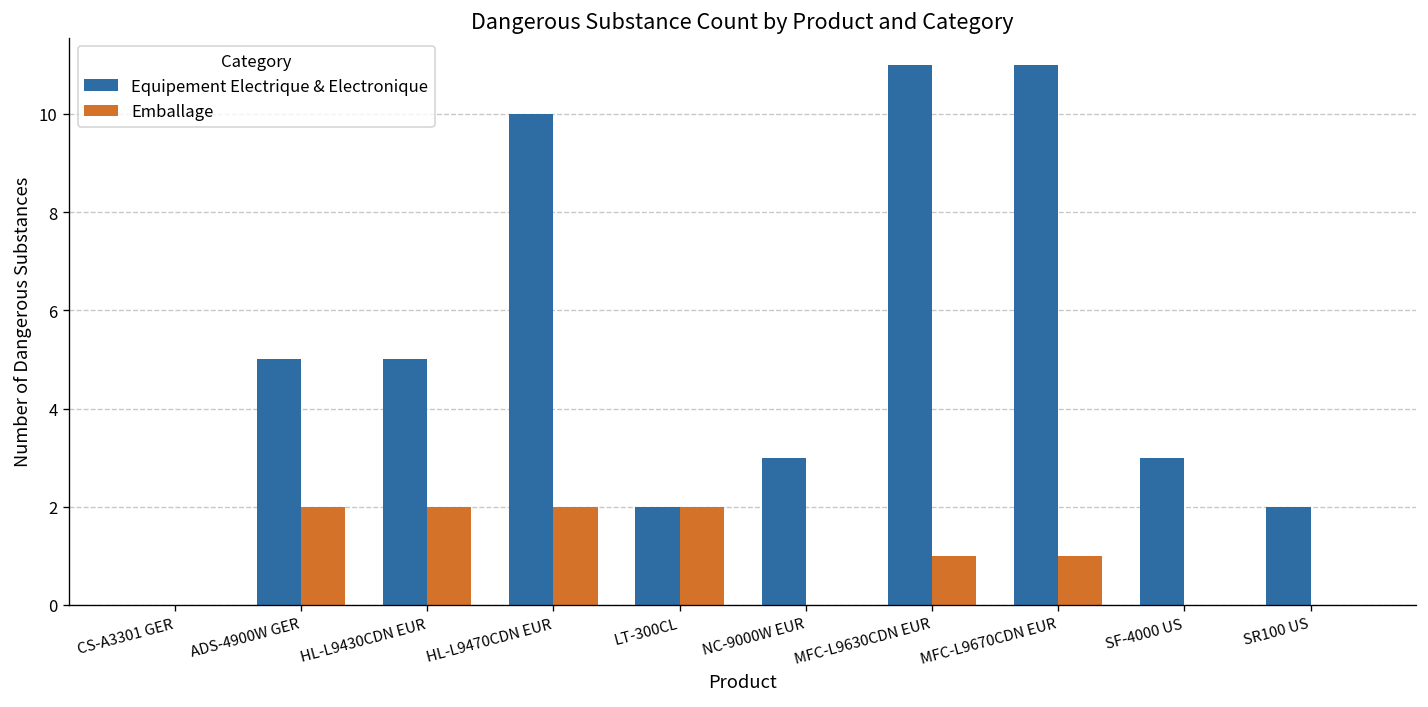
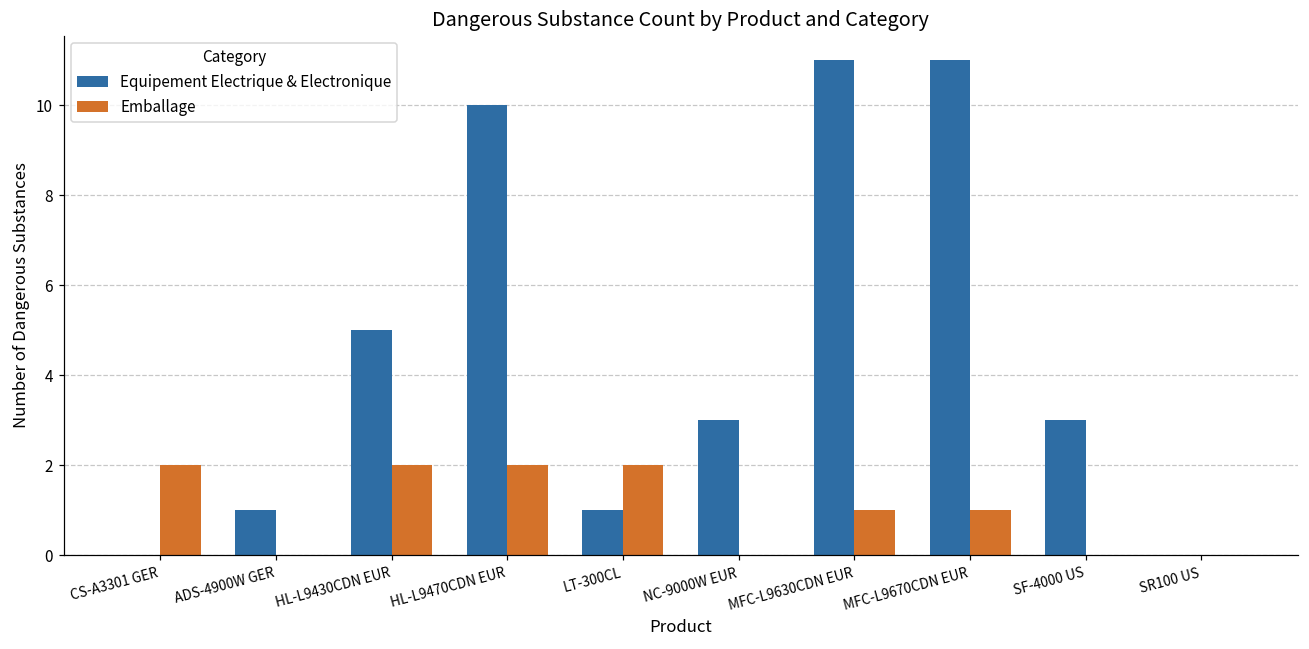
  {
    "Equipement Electrique & Electronique": {
      "CS-A3301 GER": 0,
-     "ADS-4900W GER": 5,
+     "ADS-4900W GER": 1,
      "HL-L9430CDN EUR": 5,
      "HL-L9470CDN EUR": 10,
-     "LT-300CL": 2,
+     "LT-300CL": 1,
      "NC-9000W EUR": 3,
      "MFC-L9630CDN EUR": 11,
      "MFC-L9670CDN EUR": 11,
      "SF-4000 US": 3,
-     "SR100 US": 2
+     "SR100 US": 0
    },
    "Emballage": {
-     "CS-A3301 GER": 0,
-     "ADS-4900W GER": 2,
+     "CS-A3301 GER": 2,
+     "ADS-4900W GER": 0,
      "HL-L9430CDN EUR": 2,
      "HL-L9470CDN EUR": 2,
      "LT-300CL": 2,
      "NC-9000W EUR": 0,
      "MFC-L9630CDN EUR": 1,
      "MFC-L9670CDN EUR": 1,
      "SF-4000 US": 0,
      "SR100 US": 0
    }
  }
